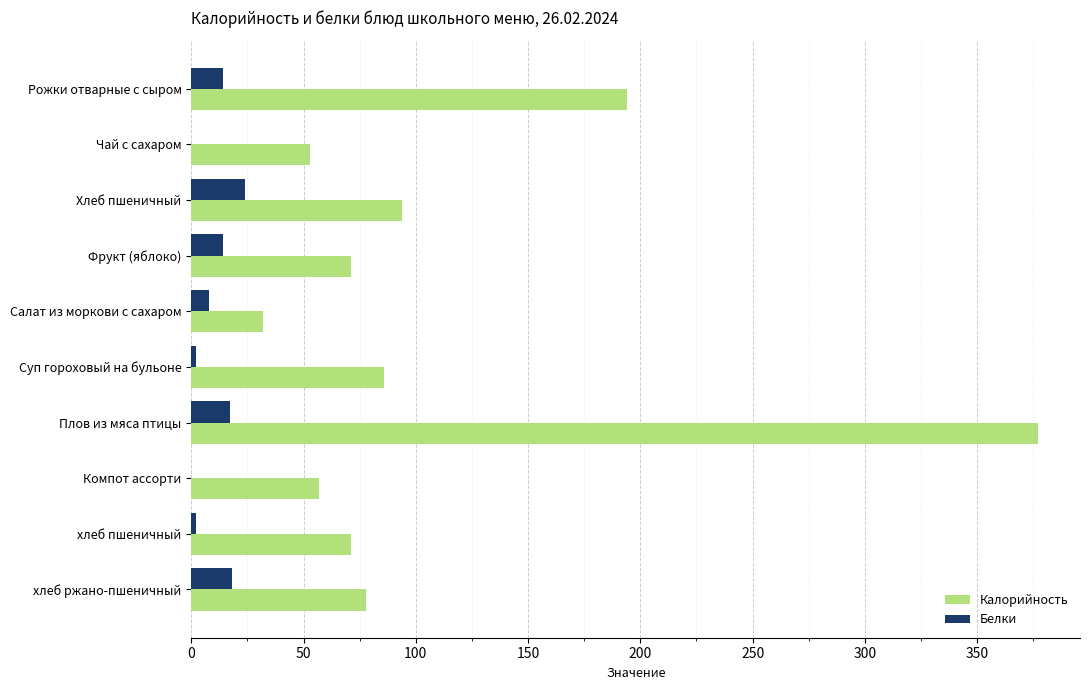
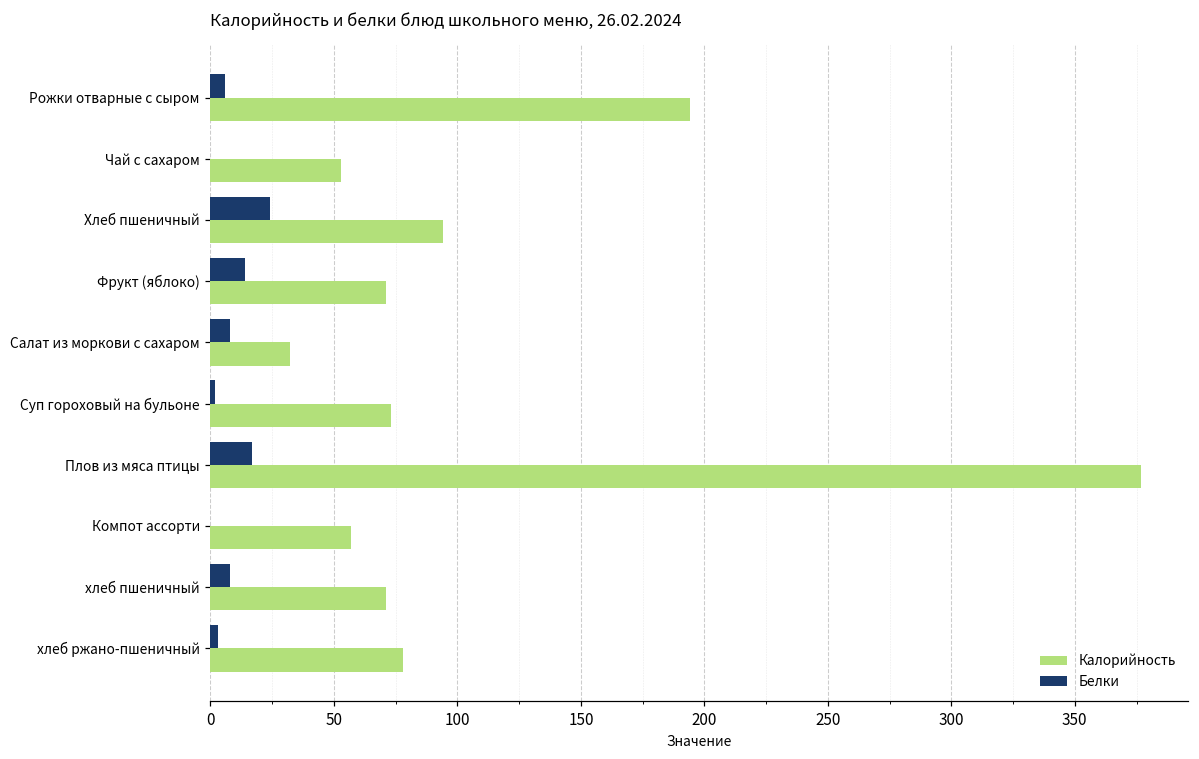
  {
    "Калорийность": {
      "Рожки отварные с сыром": 194,
      "Чай с сахаром": 53,
      "Хлеб пшеничный": 94,
      "Фрукт (яблоко)": 71,
      "Салат из моркови с сахаром": 32,
-     "Суп гороховый на бульоне": 86,
+     "Суп гороховый на бульоне": 73,
      "Плов из мяса птицы": 377,
      "Компот ассорти": 57,
      "хлеб пшеничный": 71,
      "хлеб ржано-пшеничный": 78
    },
    "Белки": {
-     "Рожки отварные с сыром": 14,
+     "Рожки отварные с сыром": 6,
      "Чай с сахаром": 0,
      "Хлеб пшеничный": 24,
      "Фрукт (яблоко)": 14,
      "Салат из моркови с сахаром": 8,
      "Суп гороховый на бульоне": 2,
      "Плов из мяса птицы": 17,
      "Компот ассорти": 0,
-     "хлеб пшеничный": 2,
-     "хлеб ржано-пшеничный": 18
+     "хлеб пшеничный": 8,
+     "хлеб ржано-пшеничный": 3
    }
  }
